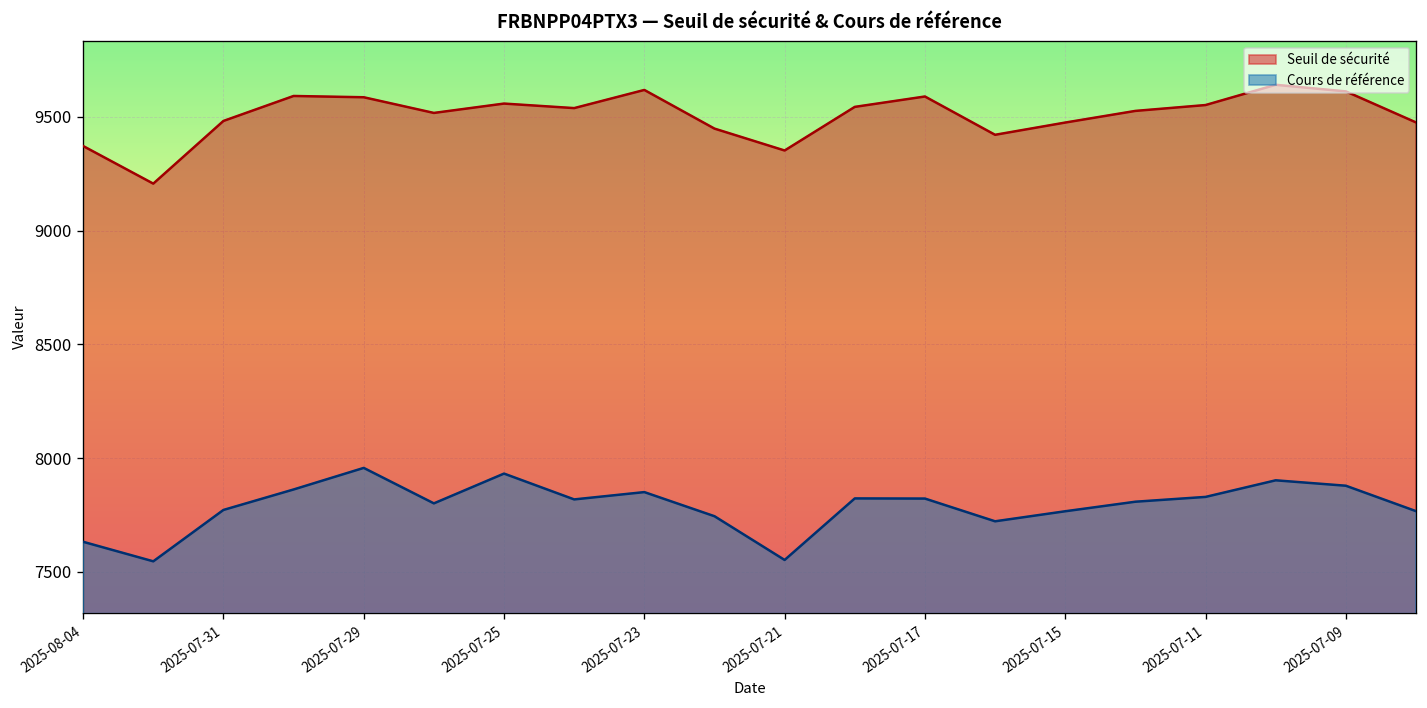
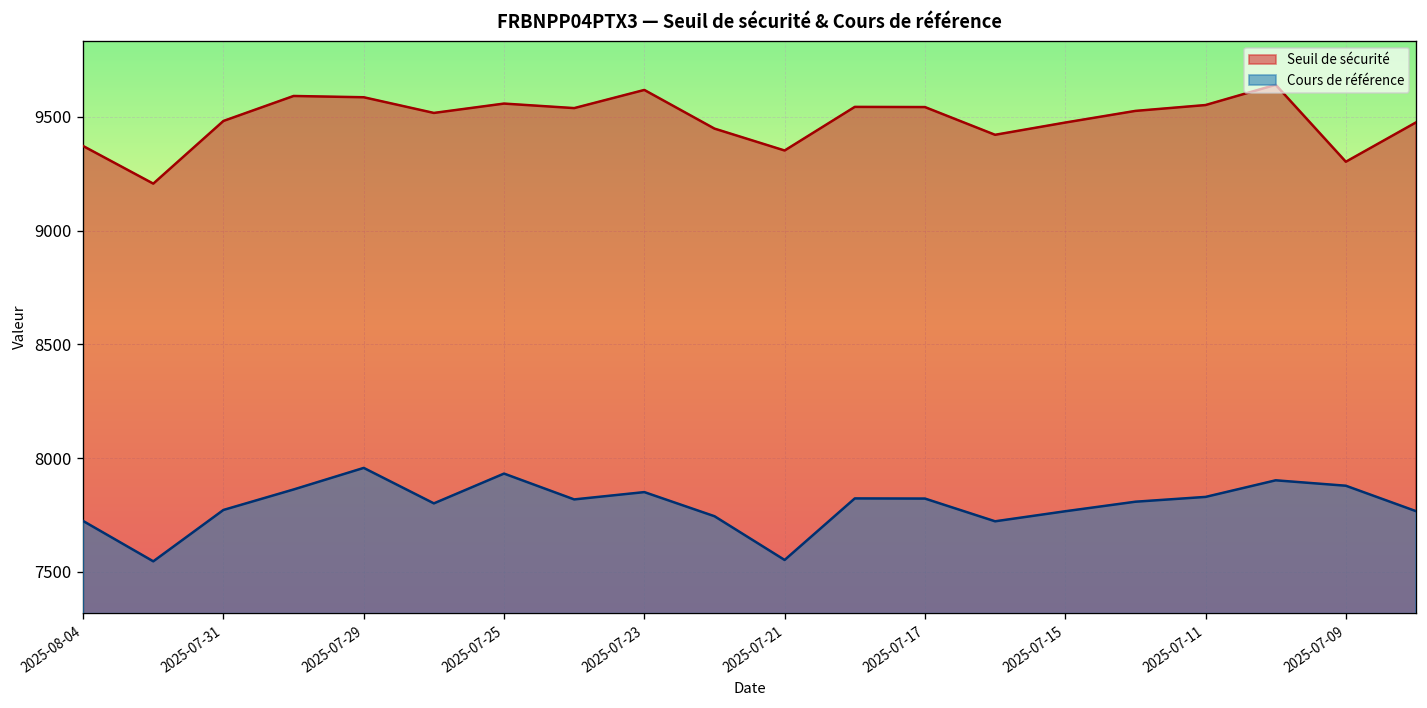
  {
    "Seuil de sécurité": {
      "2025-08-04": 9370,
      "2025-07-31": 9480,
      "2025-07-29": 9590,
      "2025-07-25": 9560,
      "2025-07-23": 9620,
      "2025-07-21": 9350,
-     "2025-07-17": 9590,
+     "2025-07-17": 9540,
      "2025-07-15": 9470,
      "2025-07-11": 9550,
-     "2025-07-09": 9610
+     "2025-07-09": 9300
    },
    "Cours de référence": {
-     "2025-08-04": 7630,
+     "2025-08-04": 7720,
      "2025-07-31": 7770,
      "2025-07-29": 7960,
      "2025-07-25": 7930,
      "2025-07-23": 7850,
      "2025-07-21": 7550,
      "2025-07-17": 7820,
      "2025-07-15": 7770,
      "2025-07-11": 7830,
      "2025-07-09": 7880
    }
  }
